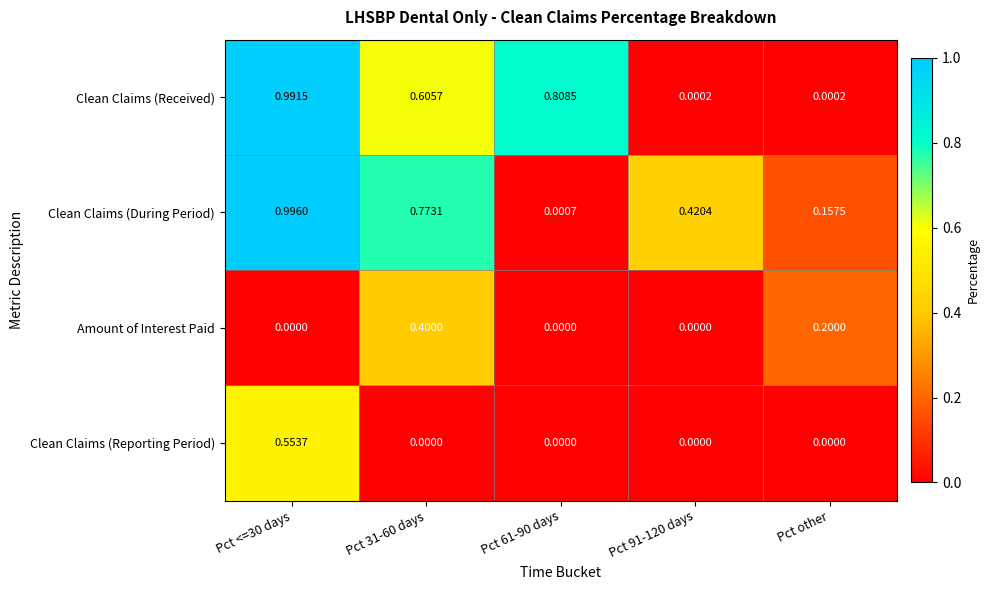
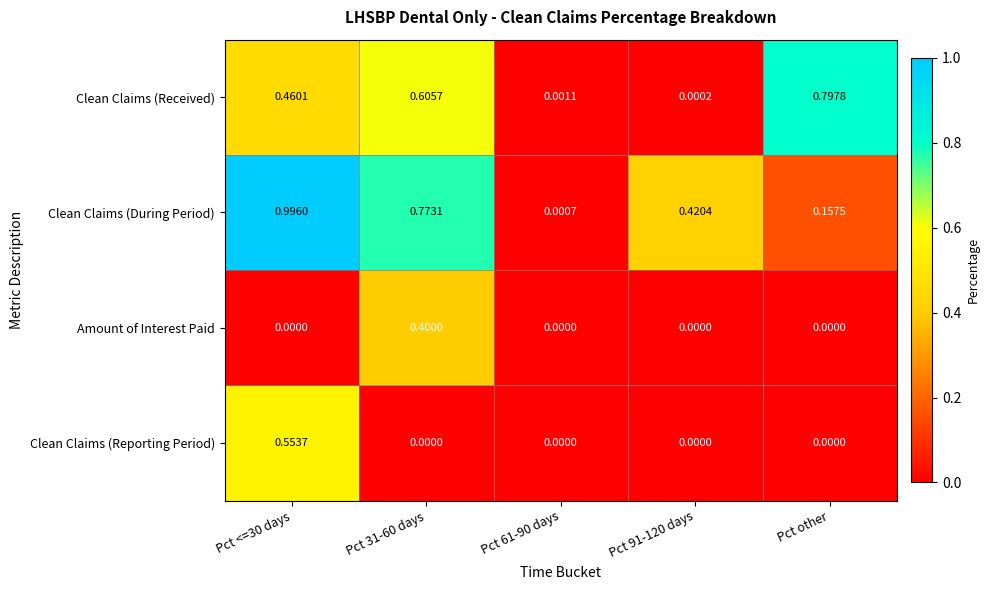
  {
    "Clean Claims (Received)": {
-     "Pct <=30 days": 0.9915,
+     "Pct <=30 days": 0.4601,
      "Pct 31-60 days": 0.6057,
-     "Pct 61-90 days": 0.8085,
+     "Pct 61-90 days": 0.0011,
      "Pct 91-120 days": 0.0002,
-     "Pct other": 0.0002
+     "Pct other": 0.7978
    },
    "Clean Claims (During Period)": {
      "Pct <=30 days": 0.9960,
      "Pct 31-60 days": 0.7731,
      "Pct 61-90 days": 0.0007,
      "Pct 91-120 days": 0.4204,
      "Pct other": 0.1575
    },
    "Amount of Interest Paid": {
      "Pct <=30 days": 0.0000,
      "Pct 31-60 days": 0.4000,
      "Pct 61-90 days": 0.0000,
      "Pct 91-120 days": 0.0000,
-     "Pct other": 0.2000
+     "Pct other": 0.0000
    },
    "Clean Claims (Reporting Period)": {
      "Pct <=30 days": 0.5537,
      "Pct 31-60 days": 0.0000,
      "Pct 61-90 days": 0.0000,
      "Pct 91-120 days": 0.0000,
      "Pct other": 0.0000
    }
  }
